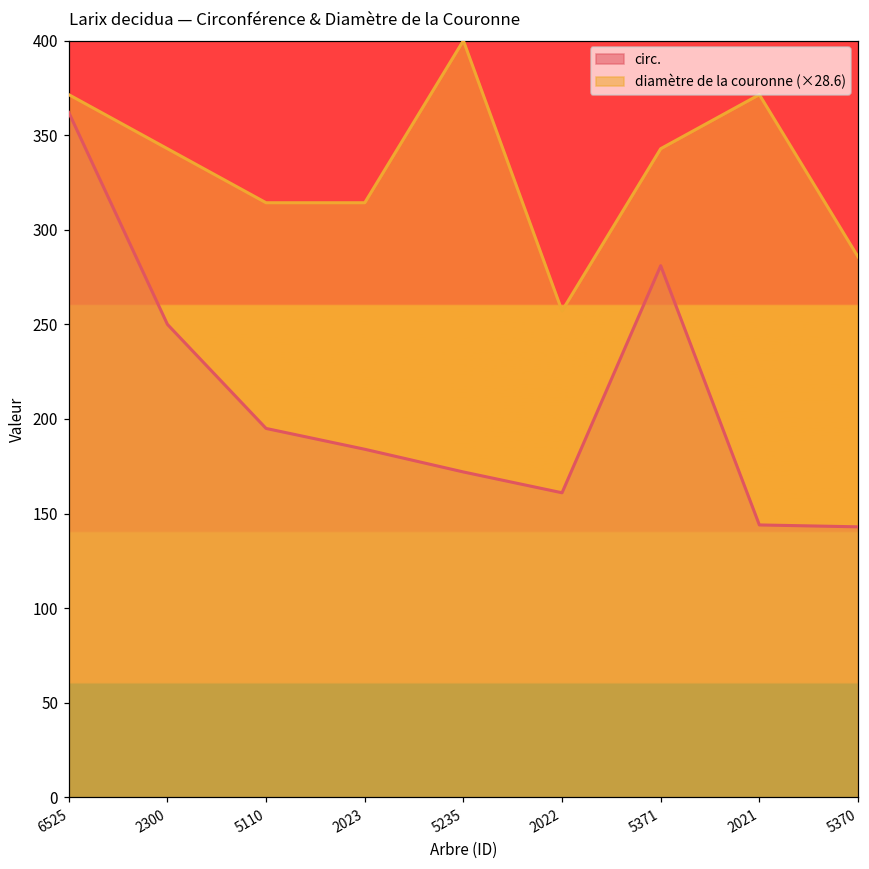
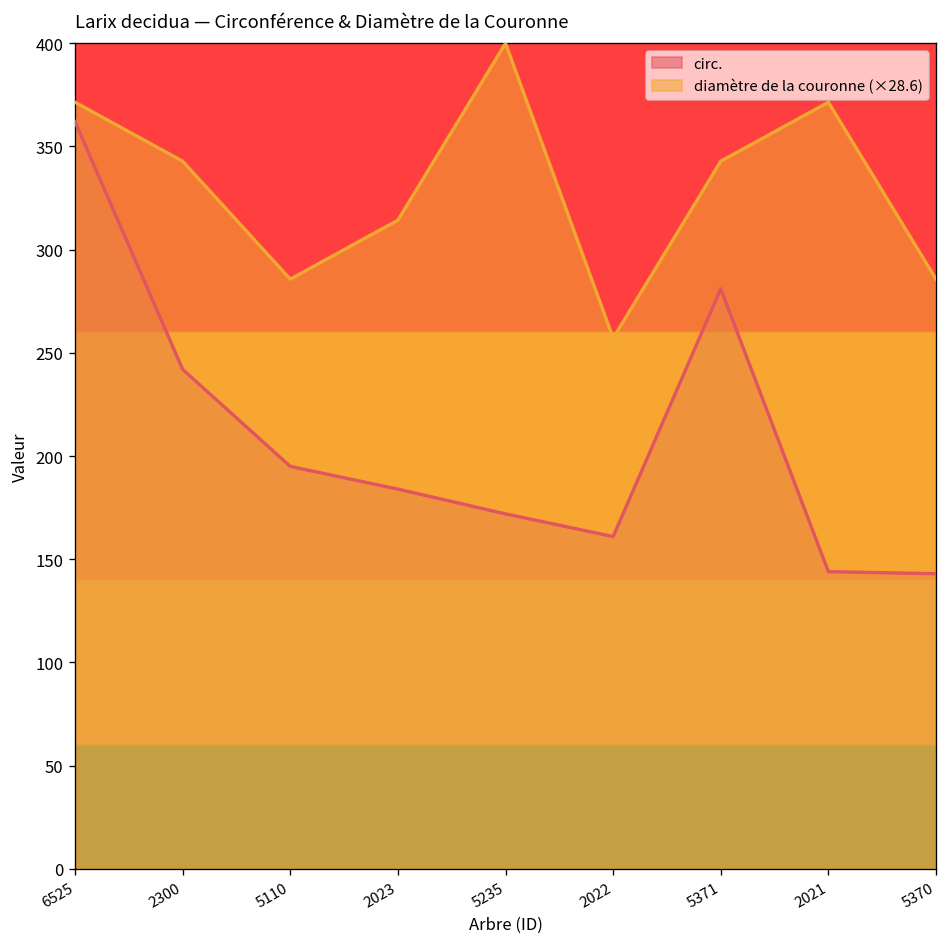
  {
    "circ.": {
      "6525": 362,
-     "2300": 250,
+     "2300": 242,
      "5110": 195,
      "2023": 184,
      "5235": 172,
      "2022": 161,
      "5371": 281,
      "2021": 144,
      "5370": 143
    },
    "diamètre de la couronne (×28.6)": {
      "6525": 371,
      "2300": 343,
-     "5110": 314,
+     "5110": 286,
      "2023": 314,
      "5235": 400,
      "2022": 257,
      "5371": 343,
      "2021": 371,
      "5370": 286
    }
  }
